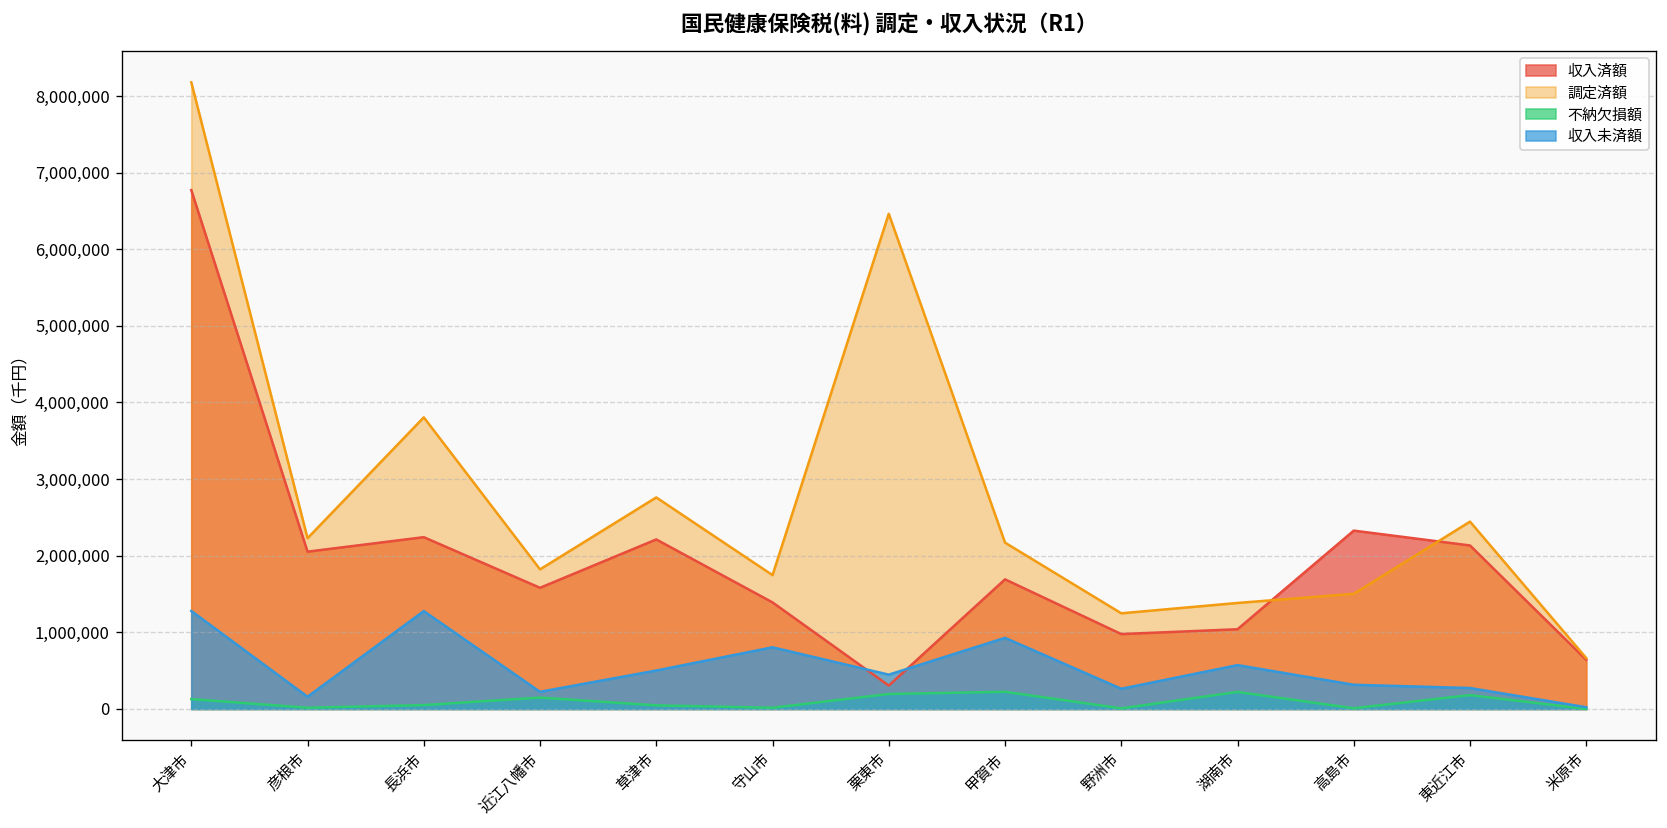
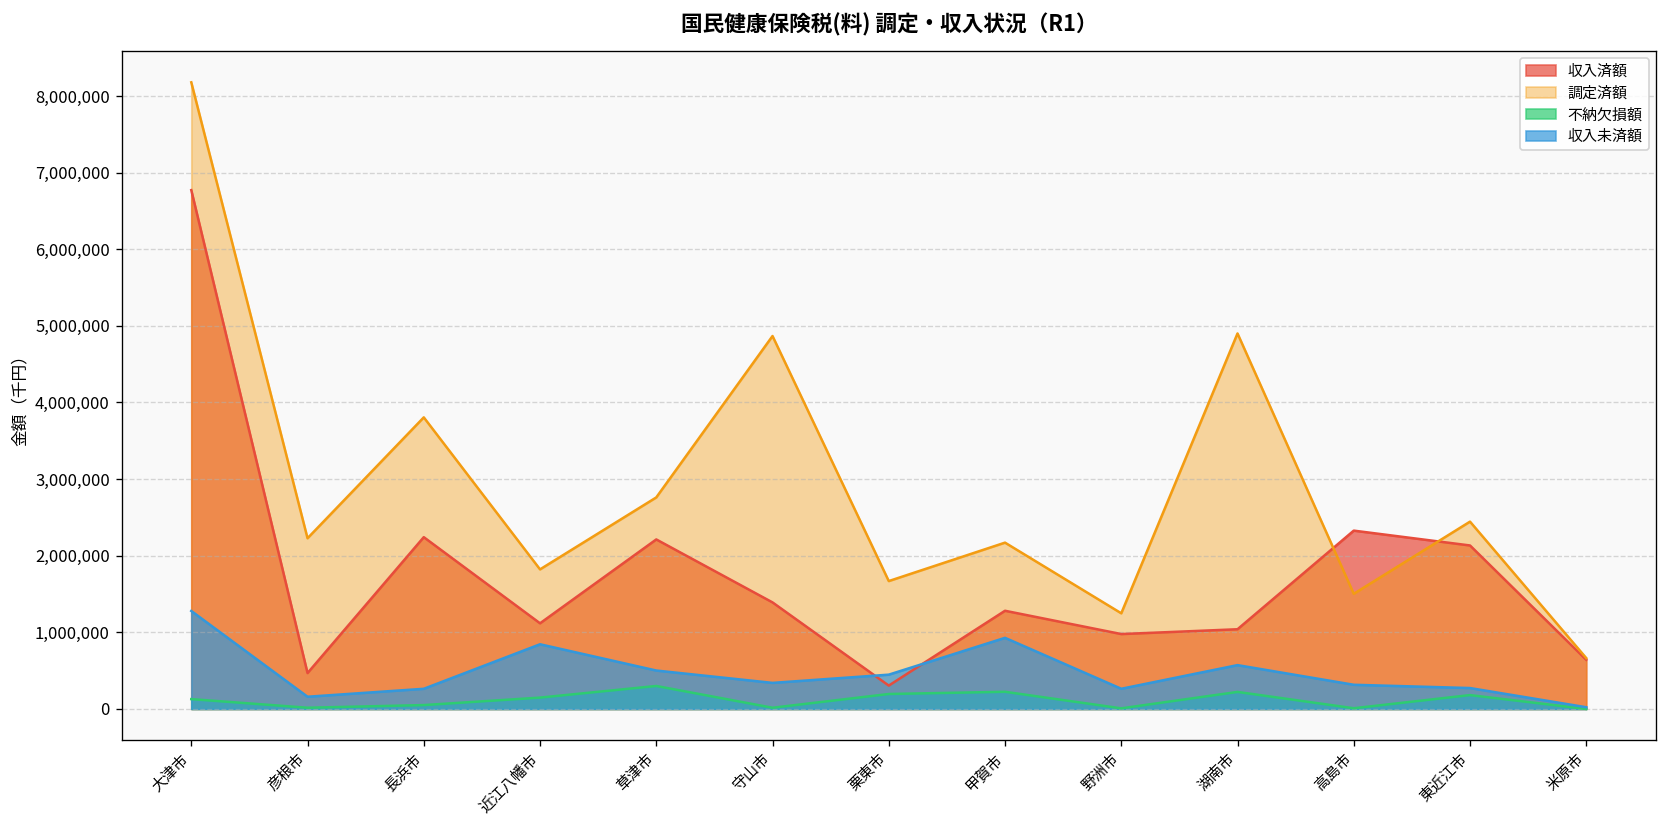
  {
    "収入済額": {
      "大津市": "6,800,000",
-     "彦根市": "2,100,000",
+     "彦根市": "500,000",
      "長浜市": "2,200,000",
-     "近江八幡市": "1,600,000",
+     "近江八幡市": "1,100,000",
      "草津市": "2,200,000",
      "守山市": "1,400,000",
      "栗東市": "300,000",
-     "甲賀市": "1,700,000",
+     "甲賀市": "1,300,000",
      "野洲市": "1,000,000",
      "湖南市": "1,000,000",
      "高島市": "2,300,000",
      "東近江市": "2,100,000"
    },
    "調定済額": {
      "大津市": "8,200,000",
      "彦根市": "2,200,000",
      "長浜市": "3,800,000",
      "近江八幡市": "1,800,000",
      "草津市": "2,800,000",
-     "守山市": "1,700,000",
-     "栗東市": "6,500,000",
+     "守山市": "4,900,000",
+     "栗東市": "1,700,000",
      "甲賀市": "2,200,000",
      "野洲市": "1,200,000",
-     "湖南市": "1,400,000",
+     "湖南市": "4,900,000",
      "高島市": "1,500,000",
      "東近江市": "2,400,000"
    },
    "不納欠損額": {
      "大津市": "100,000",
      "彦根市": "0",
      "長浜市": "100,000",
      "近江八幡市": "100,000",
-     "草津市": "0",
+     "草津市": "300,000",
      "守山市": "0",
      "栗東市": "200,000",
      "甲賀市": "200,000",
      "野洲市": "0",
      "湖南市": "200,000",
      "高島市": "0",
      "東近江市": "200,000"
    },
    "収入未済額": {
      "大津市": "1,300,000",
      "彦根市": "200,000",
-     "長浜市": "1,300,000",
-     "近江八幡市": "200,000",
+     "長浜市": "300,000",
+     "近江八幡市": "800,000",
      "草津市": "500,000",
-     "守山市": "800,000",
+     "守山市": "300,000",
      "栗東市": "400,000",
      "甲賀市": "900,000",
      "野洲市": "300,000",
      "湖南市": "600,000",
      "高島市": "300,000",
      "東近江市": "300,000"
    }
  }
